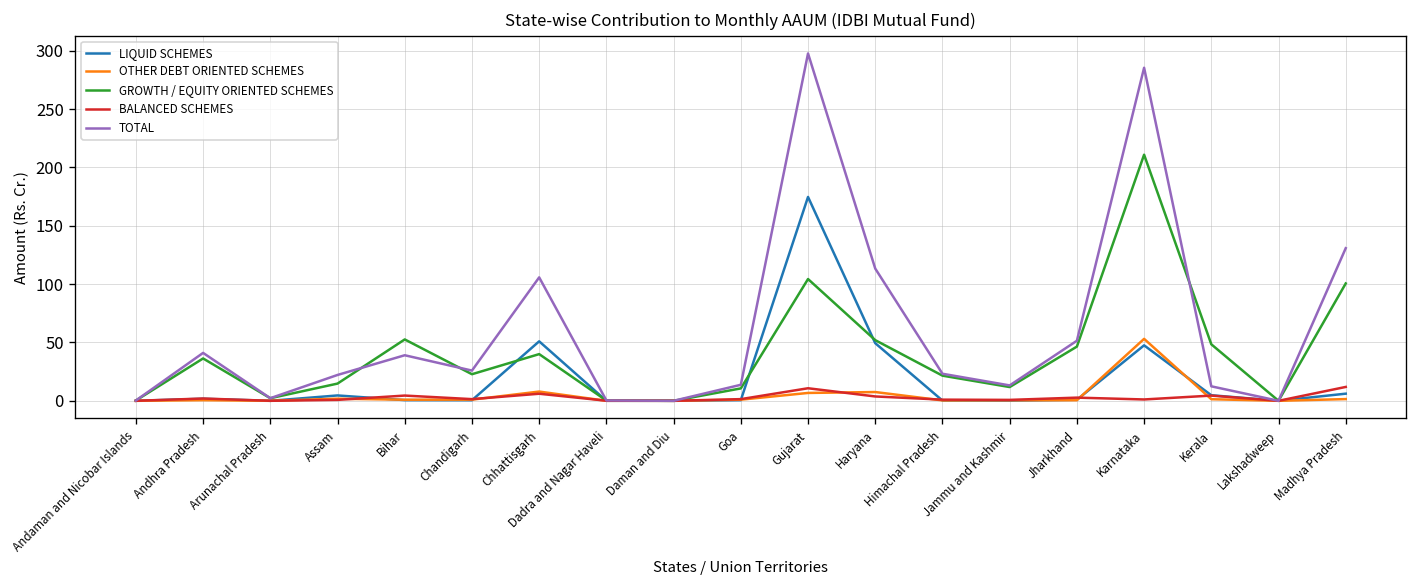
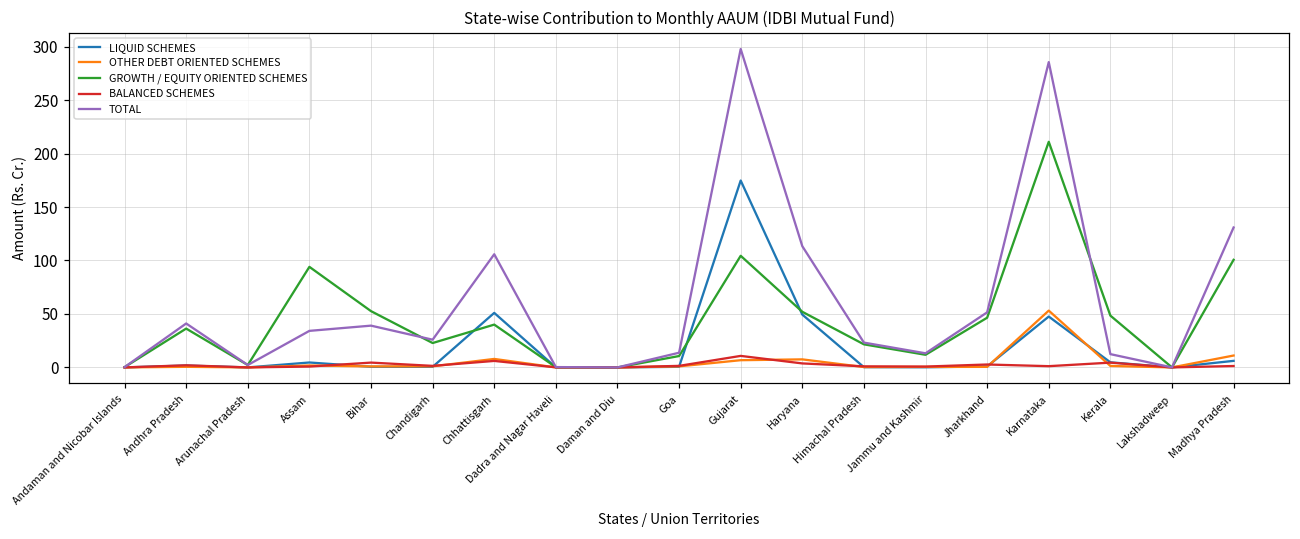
  {
    "LIQUID SCHEMES": {
      "Assam": 0,
      "Chhattisgarh": 50,
      "Gujarat": 170,
      "Haryana": 50,
      "Karnataka": 50,
      "Madhya Pradesh": 10
    },
    "OTHER DEBT ORIENTED SCHEMES": {
      "Gujarat": 10,
      "Haryana": 10,
      "Karnataka": 50,
      "Kerala": 0,
-     "Madhya Pradesh": 0
+     "Madhya Pradesh": 10
    },
    "GROWTH / EQUITY ORIENTED SCHEMES": {
      "Andhra Pradesh": 40,
-     "Assam": 10,
+     "Assam": 90,
      "Bihar": 50,
      "Chandigarh": 20,
      "Chhattisgarh": 40,
      "Goa": 10,
      "Gujarat": 100,
      "Haryana": 50,
      "Jharkhand": 50,
      "Karnataka": 210,
      "Kerala": 50,
      "Madhya Pradesh": 100
    },
    "BALANCED SCHEMES": {
      "Bihar": 0,
      "Gujarat": 10,
      "Haryana": 0,
      "Karnataka": 0,
-     "Madhya Pradesh": 10
+     "Madhya Pradesh": 0
    },
    "TOTAL": {
      "Andhra Pradesh": 40,
-     "Assam": 20,
+     "Assam": 30,
      "Bihar": 40,
      "Chandigarh": 30,
      "Chhattisgarh": 110,
      "Goa": 10,
      "Gujarat": 300,
      "Haryana": 110,
      "Jharkhand": 50,
      "Karnataka": 290,
      "Kerala": 10,
      "Madhya Pradesh": 130
    }
  }
